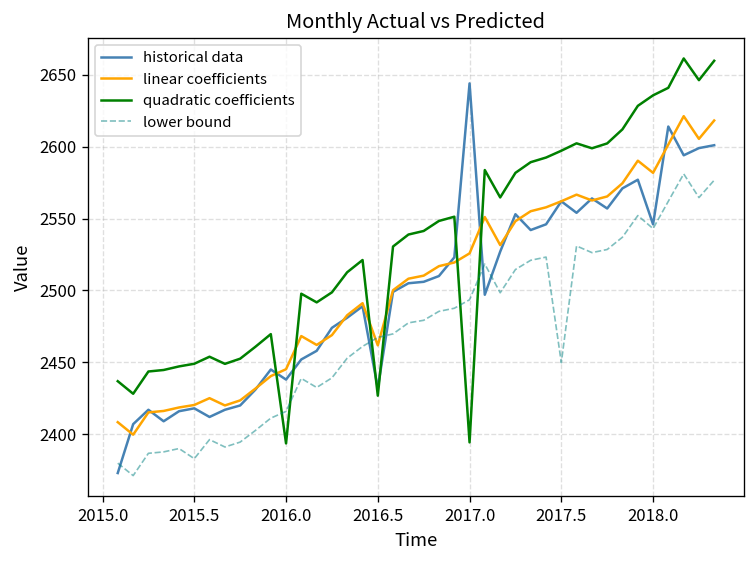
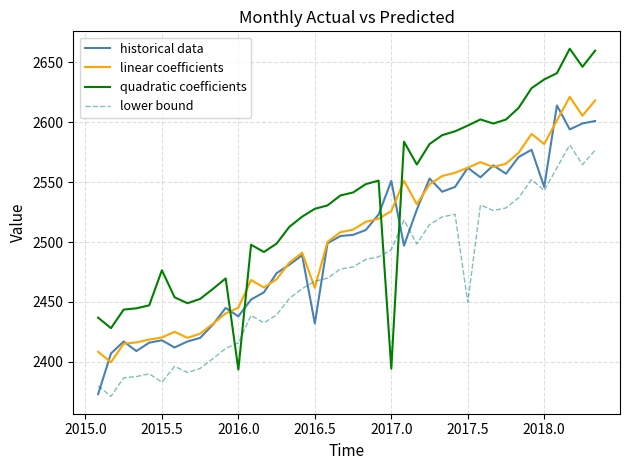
  {
    "historical data": {
      "2015.5": 2418,
      "2016.0": 2438,
      "2016.5": 2432,
-     "2017.0": 2644,
+     "2017.0": 2551,
      "2018.0": 2546
    },
    "linear coefficients": {
      "2015.5": 2420,
      "2016.0": 2445,
      "2016.5": 2462,
      "2017.0": 2526,
      "2018.0": 2582
    },
    "quadratic coefficients": {
-     "2015.5": 2449,
+     "2015.5": 2476,
      "2016.0": 2394,
-     "2016.5": 2427,
+     "2016.5": 2528,
      "2017.0": 2394,
      "2017.5": 2597,
      "2018.0": 2636
    },
    "lower bound": {
      "2015.5": 2383,
      "2016.0": 2416,
      "2016.5": 2467,
      "2017.0": 2494,
      "2017.5": 2450,
      "2018.0": 2543
    }
  }
